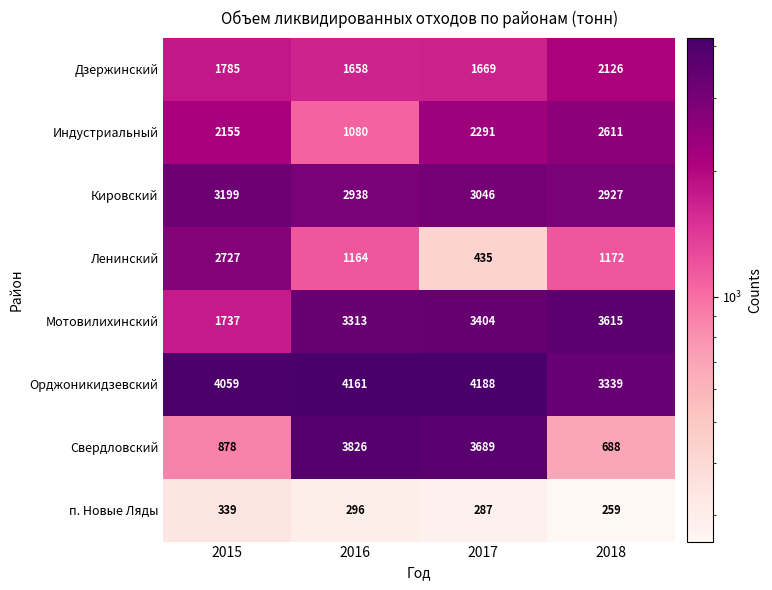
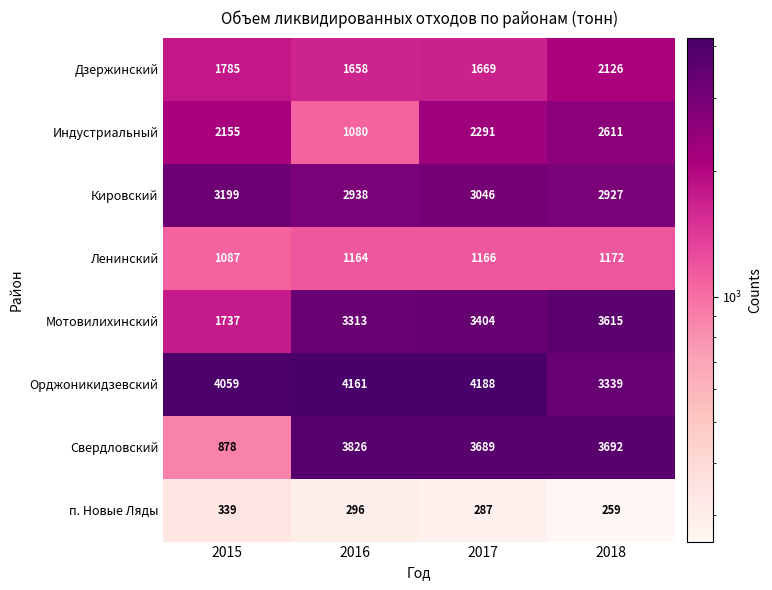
  {
    "Дзержинский": {
      "2015": 1785,
      "2016": 1658,
      "2017": 1669,
      "2018": 2126
    },
    "Индустриальный": {
      "2015": 2155,
      "2016": 1080,
      "2017": 2291,
      "2018": 2611
    },
    "Кировский": {
      "2015": 3199,
      "2016": 2938,
      "2017": 3046,
      "2018": 2927
    },
    "Ленинский": {
-     "2015": 2727,
+     "2015": 1087,
      "2016": 1164,
-     "2017": 435,
+     "2017": 1166,
      "2018": 1172
    },
    "Мотовилихинский": {
      "2015": 1737,
      "2016": 3313,
      "2017": 3404,
      "2018": 3615
    },
    "Орджоникидзевский": {
      "2015": 4059,
      "2016": 4161,
      "2017": 4188,
      "2018": 3339
    },
    "Свердловский": {
      "2015": 878,
      "2016": 3826,
      "2017": 3689,
-     "2018": 688
+     "2018": 3692
    },
    "п. Новые Ляды": {
      "2015": 339,
      "2016": 296,
      "2017": 287,
      "2018": 259
    }
  }
